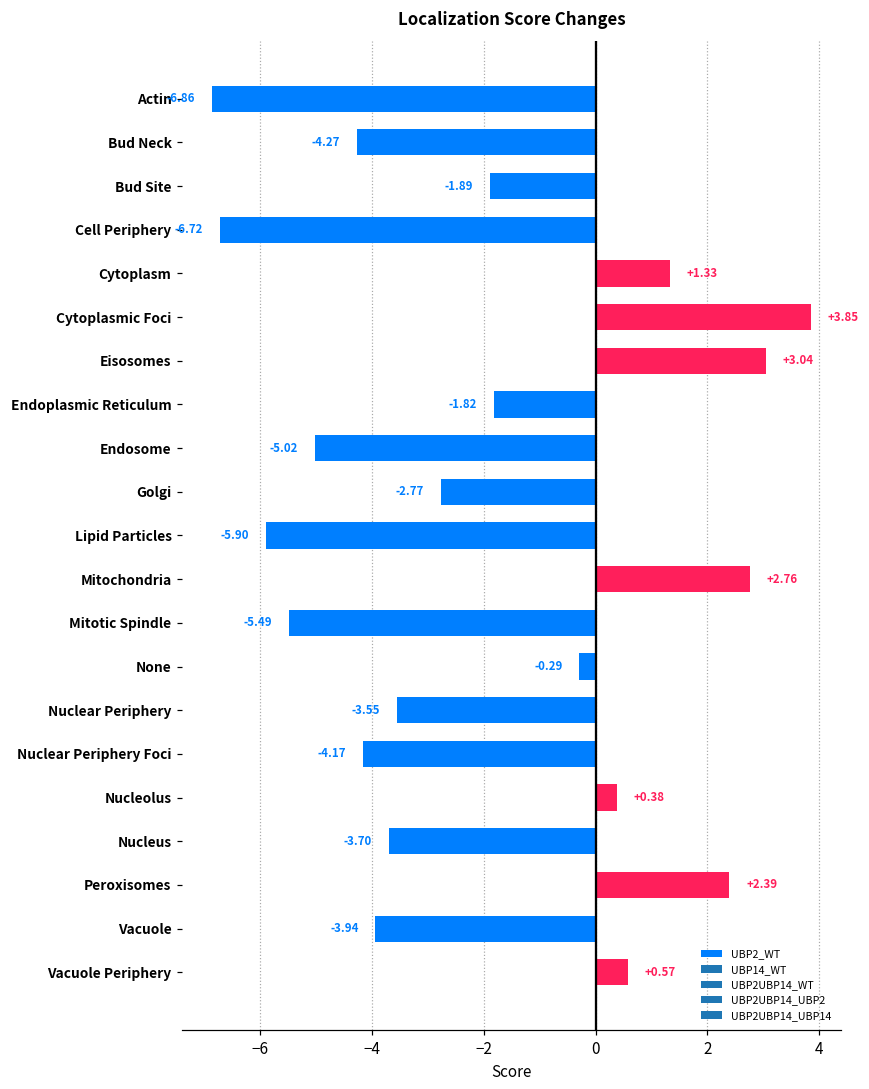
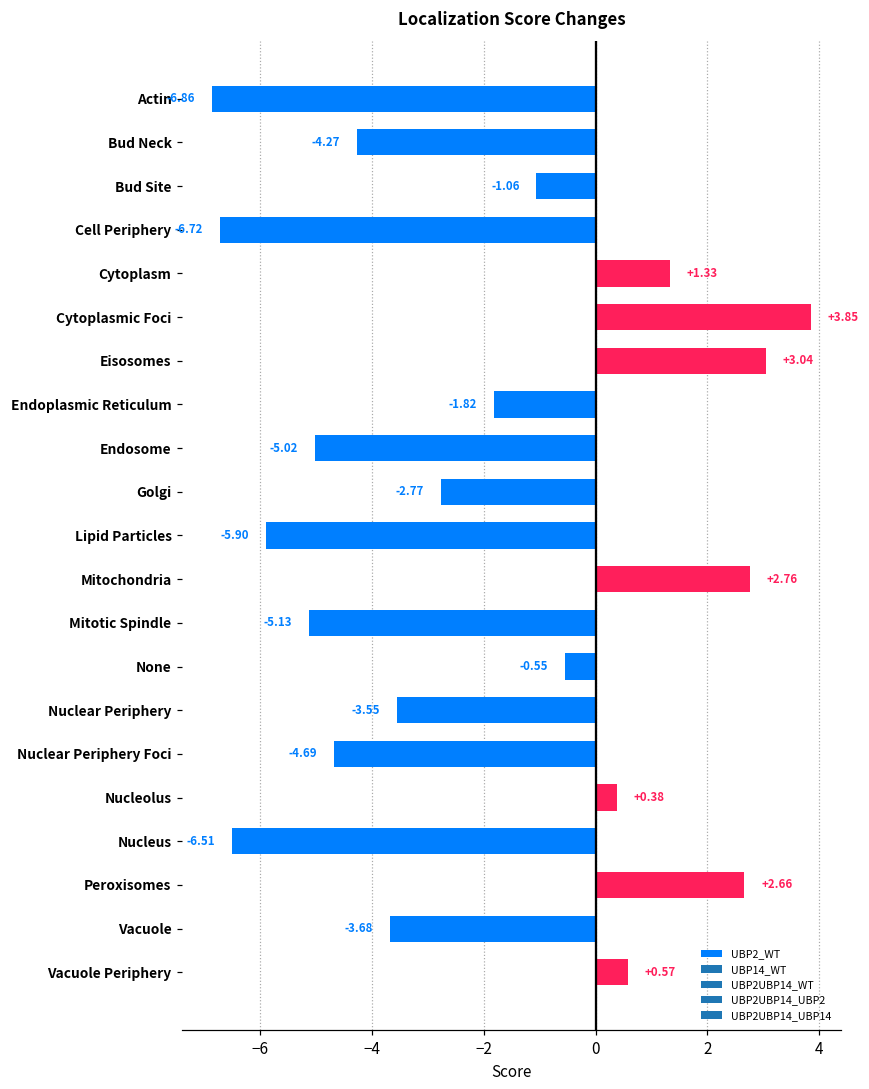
  {
    "Actin": "-6.86",
    "Bud Neck": "-4.27",
-   "Bud Site": "-1.89",
+   "Bud Site": "-1.06",
    "Cell Periphery": "-6.72",
    "Cytoplasm": "+1.33",
    "Cytoplasmic Foci": "+3.85",
    "Eisosomes": "+3.04",
    "Endoplasmic Reticulum": "-1.82",
    "Endosome": "-5.02",
    "Golgi": "-2.77",
    "Lipid Particles": "-5.90",
    "Mitochondria": "+2.76",
-   "Mitotic Spindle": "-5.49",
-   "None": "-0.29",
+   "Mitotic Spindle": "-5.13",
+   "None": "-0.55",
    "Nuclear Periphery": "-3.55",
-   "Nuclear Periphery Foci": "-4.17",
+   "Nuclear Periphery Foci": "-4.69",
    "Nucleolus": "+0.38",
-   "Nucleus": "-3.70",
-   "Peroxisomes": "+2.39",
-   "Vacuole": "-3.94",
+   "Nucleus": "-6.51",
+   "Peroxisomes": "+2.66",
+   "Vacuole": "-3.68",
    "Vacuole Periphery": "+0.57"
  }
